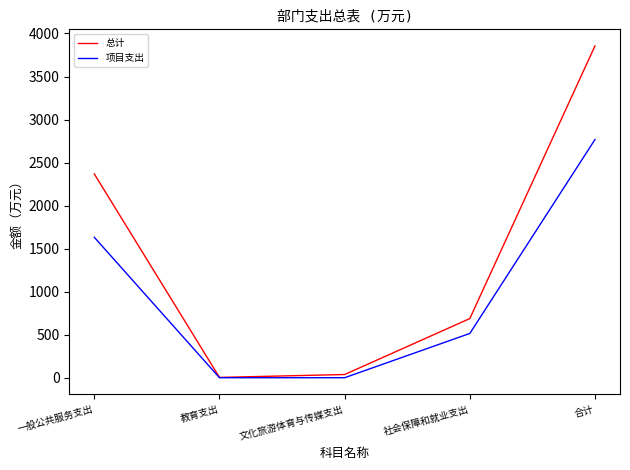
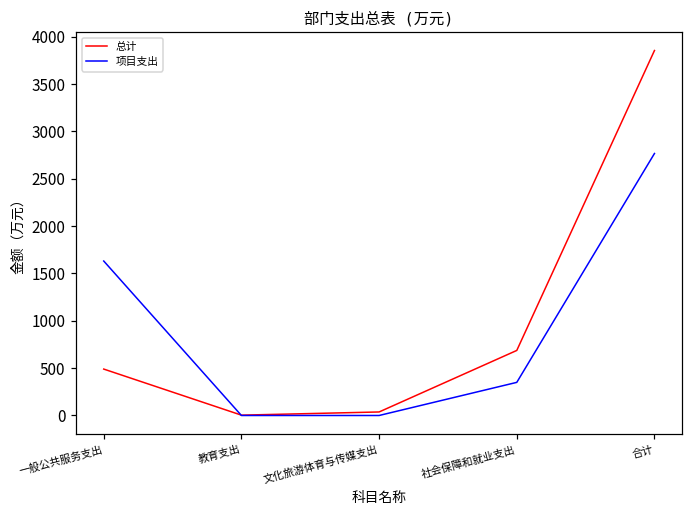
  {
    "总计": {
-     "一般公共服务支出": 2400,
+     "一般公共服务支出": 500,
      "文化旅游体育与传媒支出": 0,
      "社会保障和就业支出": 700,
      "合计": 3900
    },
    "项目支出": {
      "一般公共服务支出": 1600,
      "文化旅游体育与传媒支出": 0,
-     "社会保障和就业支出": 500,
+     "社会保障和就业支出": 300,
      "合计": 2800
    }
  }
